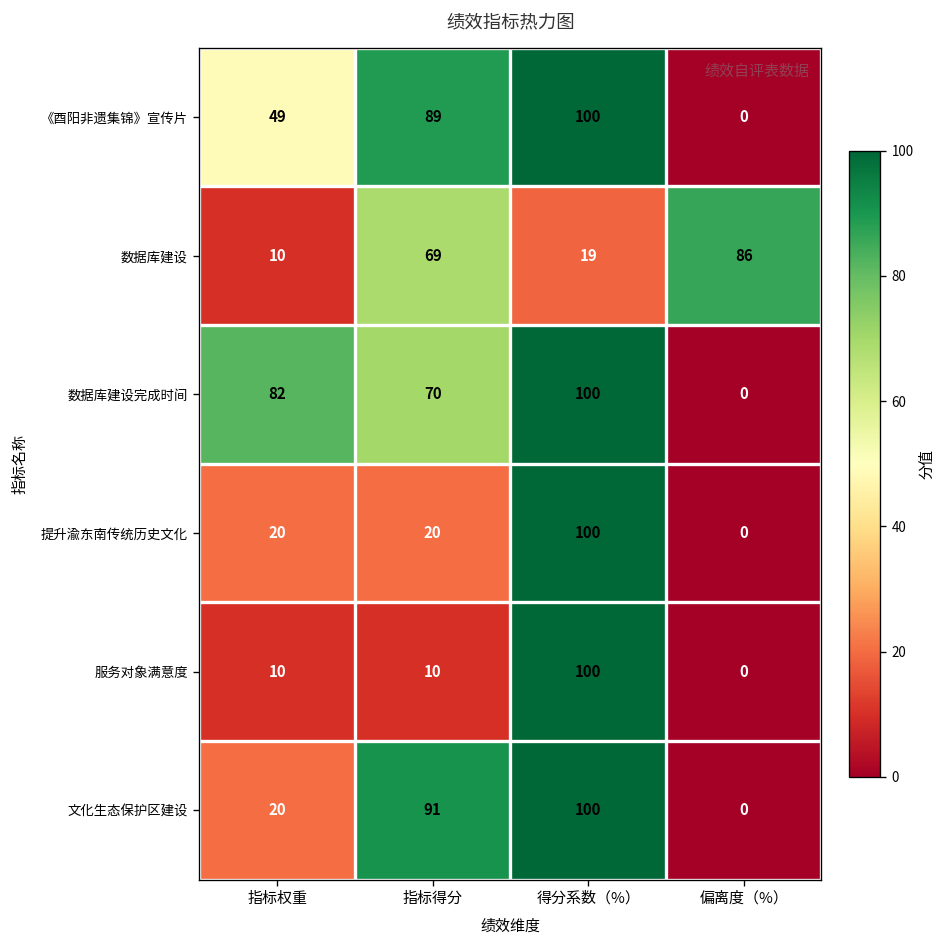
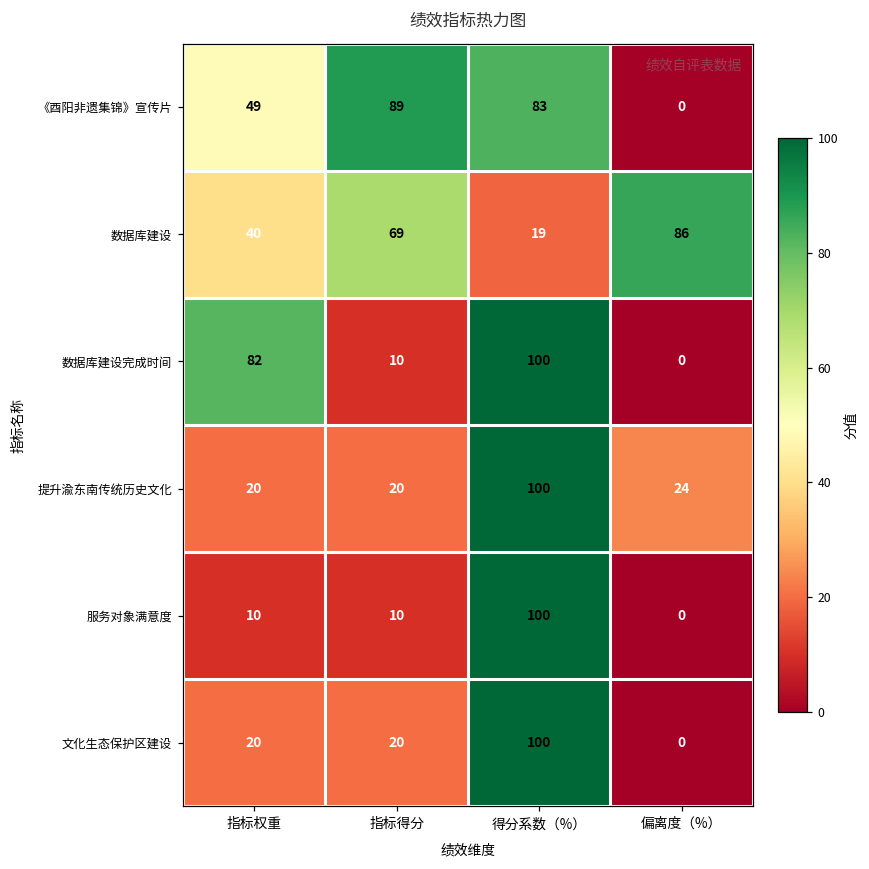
  {
    "《酉阳非遗集锦》宣传片": {
      "指标权重": 49,
      "指标得分": 89,
-     "得分系数（%）": 100
+     "得分系数（%）": 83
    },
    "数据库建设": {
-     "指标权重": 10,
+     "指标权重": 40,
      "指标得分": 69,
      "得分系数（%）": 19,
      "偏离度（%）": 86
    },
    "数据库建设完成时间": {
      "指标权重": 82,
-     "指标得分": 70,
+     "指标得分": 10,
      "得分系数（%）": 100,
      "偏离度（%）": 0
    },
    "提升渝东南传统历史文化": {
      "指标权重": 20,
      "指标得分": 20,
      "得分系数（%）": 100,
-     "偏离度（%）": 0
+     "偏离度（%）": 24
    },
    "服务对象满意度": {
      "指标权重": 10,
      "指标得分": 10,
      "得分系数（%）": 100,
      "偏离度（%）": 0
    },
    "文化生态保护区建设": {
      "指标权重": 20,
-     "指标得分": 91,
+     "指标得分": 20,
      "得分系数（%）": 100,
      "偏离度（%）": 0
    }
  }
